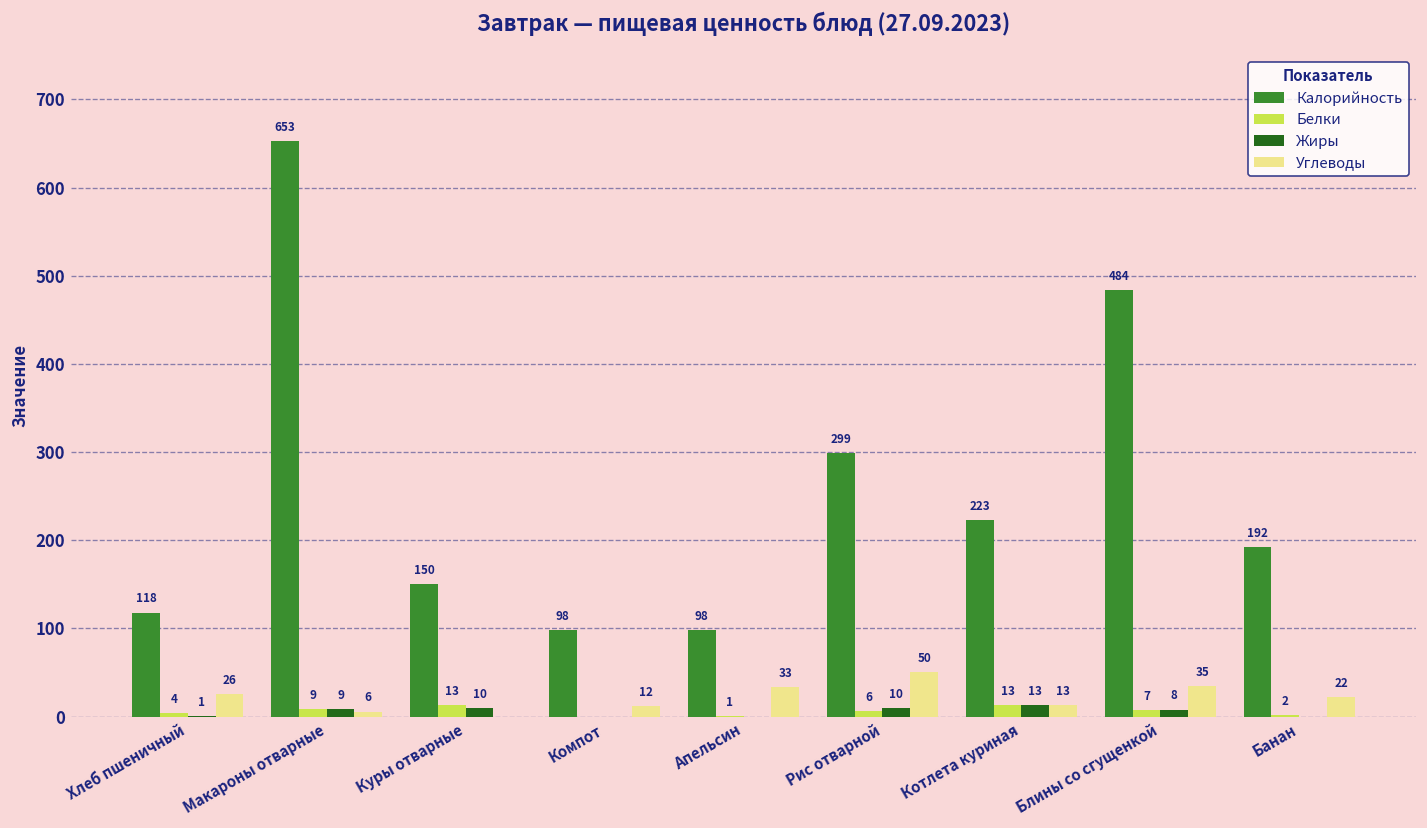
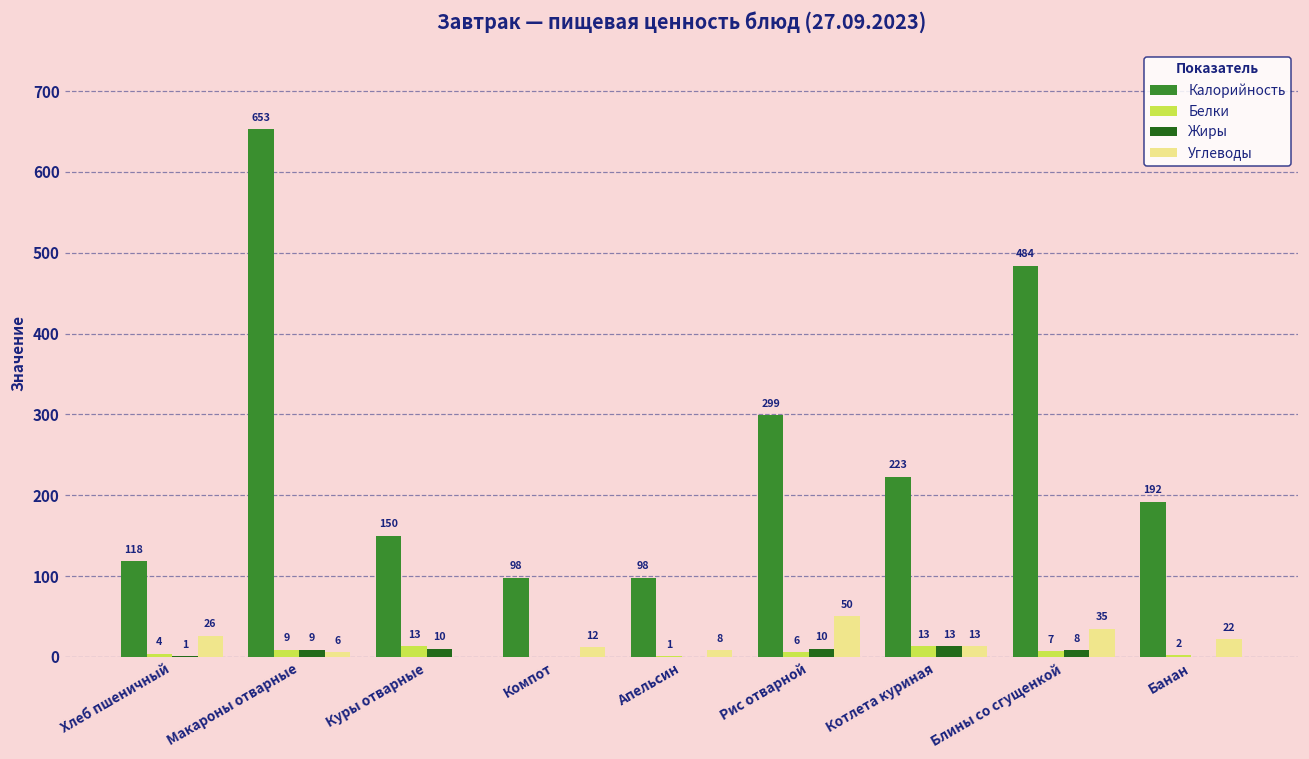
  {
    "Белки": {
      "Хлеб пшеничный": 4,
      "Макароны отварные": 9,
      "Куры отварные": 13,
      "Апельсин": 1,
      "Рис отварной": 6,
      "Котлета куриная": 13,
      "Блины со сгущенкой": 7,
      "Банан": 2
    },
    "Углеводы": {
      "Хлеб пшеничный": 26,
      "Макароны отварные": 6,
      "Компот": 12,
-     "Апельсин": 33,
+     "Апельсин": 8,
      "Рис отварной": 50,
      "Котлета куриная": 13,
      "Блины со сгущенкой": 35,
      "Банан": 22
    }
  }
